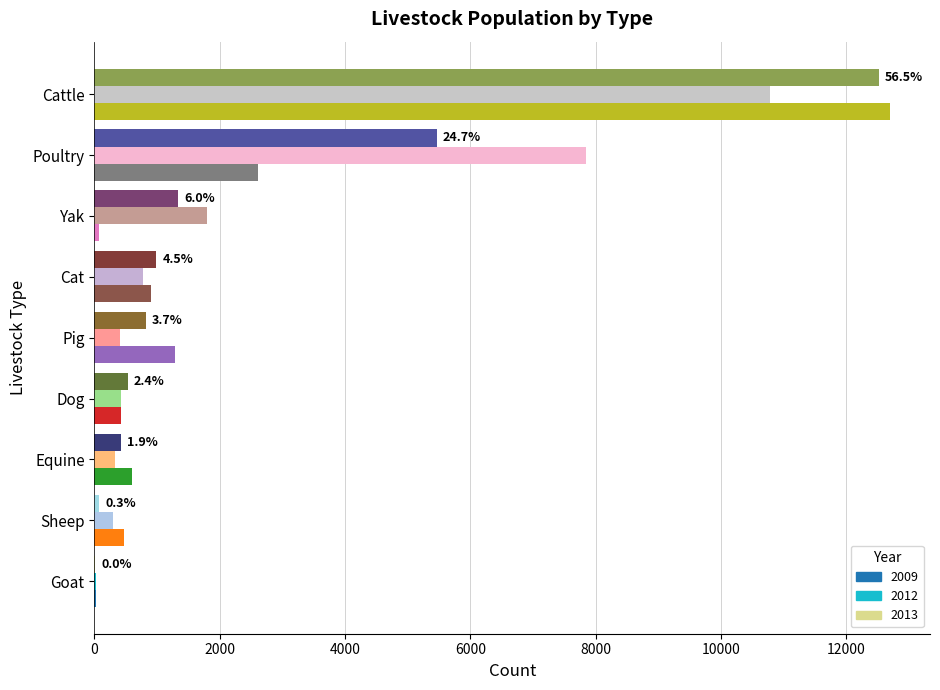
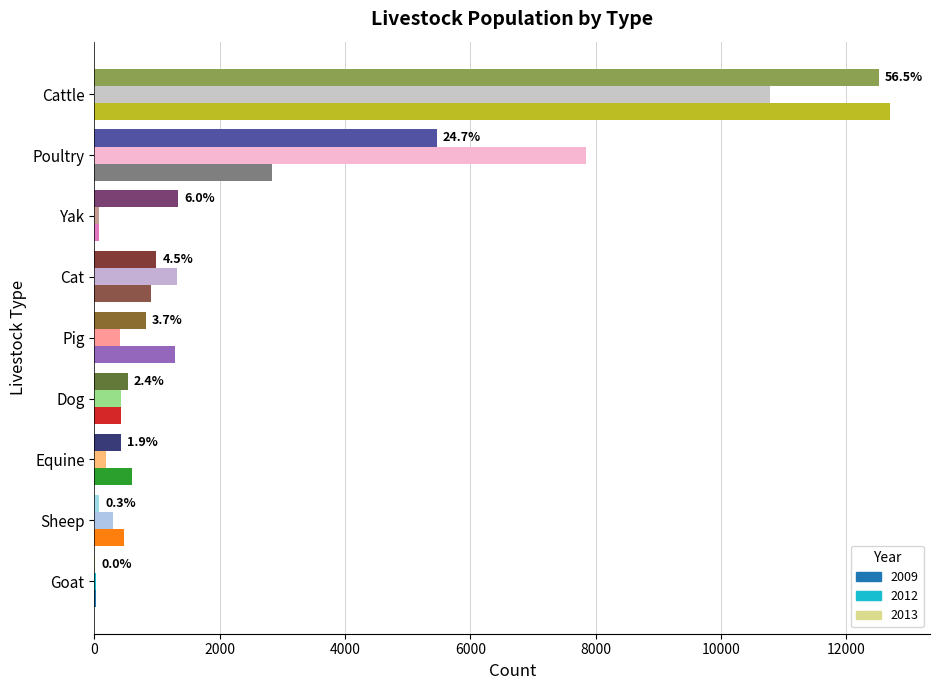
  {
    "2009": {
      "Cattle": 12700,
-     "Poultry": 2600,
+     "Poultry": 2800,
      "Yak": 100,
      "Cat": 900,
      "Pig": 1300,
      "Dog": 400,
      "Equine": 600,
      "Sheep": 500
    },
    "2012": {
      "Cattle": 10800,
      "Poultry": 7900,
-     "Yak": 1800,
-     "Cat": 800,
+     "Yak": 100,
+     "Cat": 1300,
      "Pig": 400,
      "Dog": 400,
-     "Equine": 300
+     "Equine": 200
    }
  }
